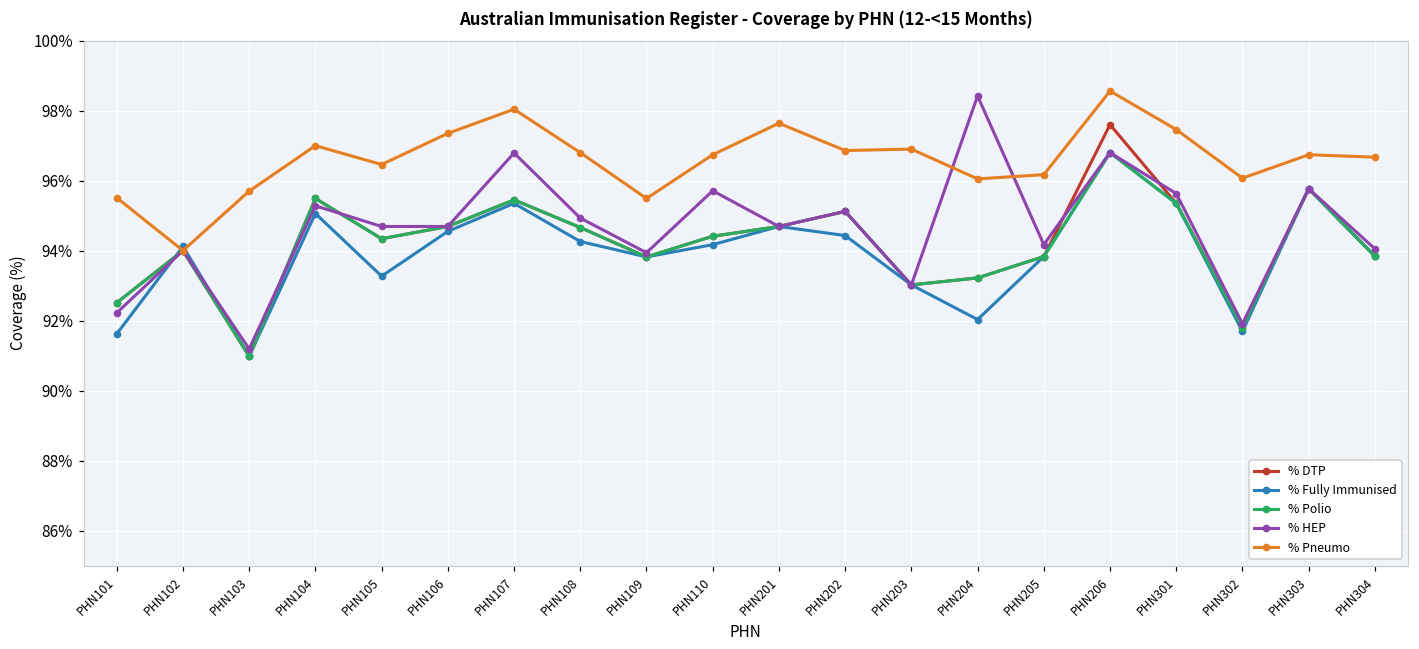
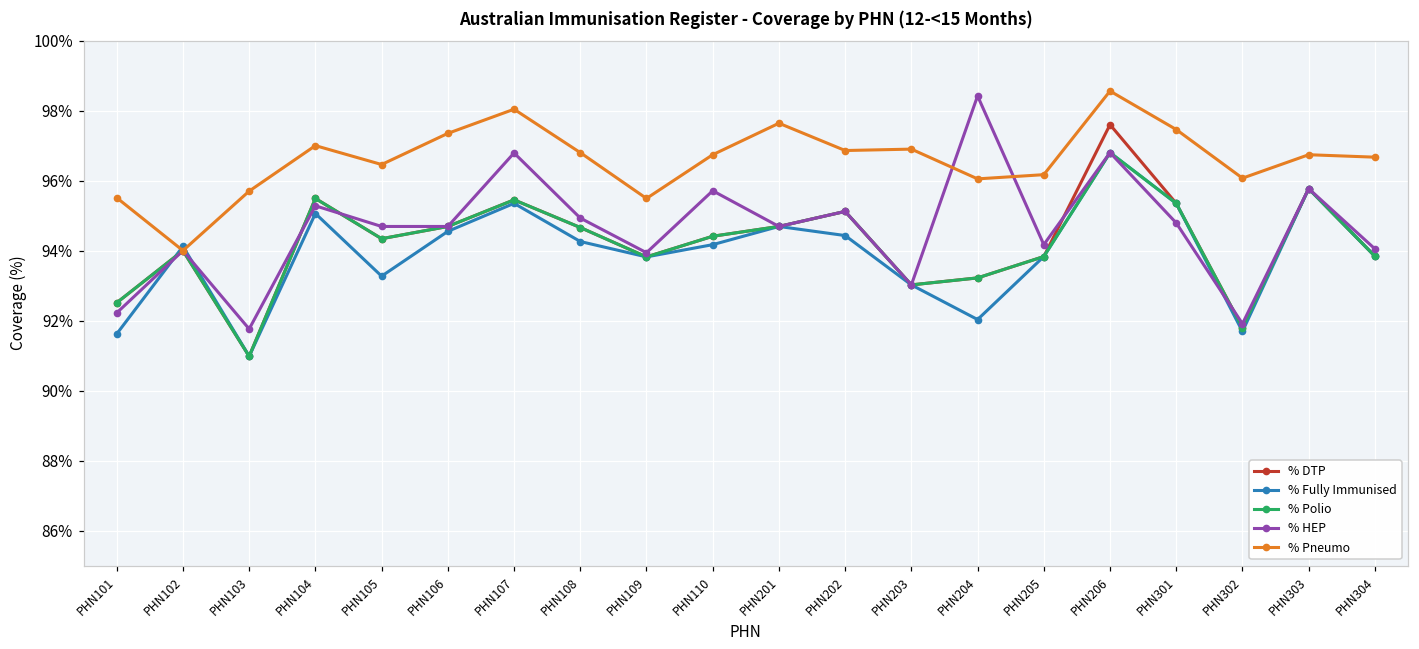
  {
    "% DTP": {
      "PHN206": "97.6%"
    },
    "% Fully Immunised": {
      "PHN101": "91.6%",
      "PHN102": "94.1%",
      "PHN104": "95.1%",
      "PHN105": "93.3%",
      "PHN106": "94.6%",
      "PHN107": "95.4%",
      "PHN108": "94.3%",
      "PHN110": "94.2%",
      "PHN202": "94.4%",
      "PHN204": "92.0%",
      "PHN302": "91.7%"
    },
    "% HEP": {
      "PHN101": "92.2%",
-     "PHN103": "91.2%",
+     "PHN103": "91.8%",
      "PHN104": "95.3%",
      "PHN105": "94.7%",
      "PHN107": "96.8%",
      "PHN108": "94.9%",
      "PHN109": "93.9%",
      "PHN110": "95.7%",
      "PHN204": "98.4%",
      "PHN205": "94.2%",
-     "PHN301": "95.6%",
+     "PHN301": "94.8%",
      "PHN302": "91.9%",
      "PHN304": "94.1%"
    },
    "% Pneumo": {
      "PHN101": "95.5%",
      "PHN103": "95.7%",
      "PHN104": "97.0%",
      "PHN105": "96.5%",
      "PHN106": "97.4%",
      "PHN107": "98.0%",
      "PHN108": "96.8%",
      "PHN109": "95.5%",
      "PHN110": "96.7%",
      "PHN201": "97.6%",
      "PHN202": "96.9%",
      "PHN203": "96.9%",
      "PHN204": "96.1%",
      "PHN205": "96.2%",
      "PHN206": "98.6%",
      "PHN301": "97.5%",
      "PHN302": "96.1%",
      "PHN303": "96.7%",
      "PHN304": "96.7%"
    }
  }
